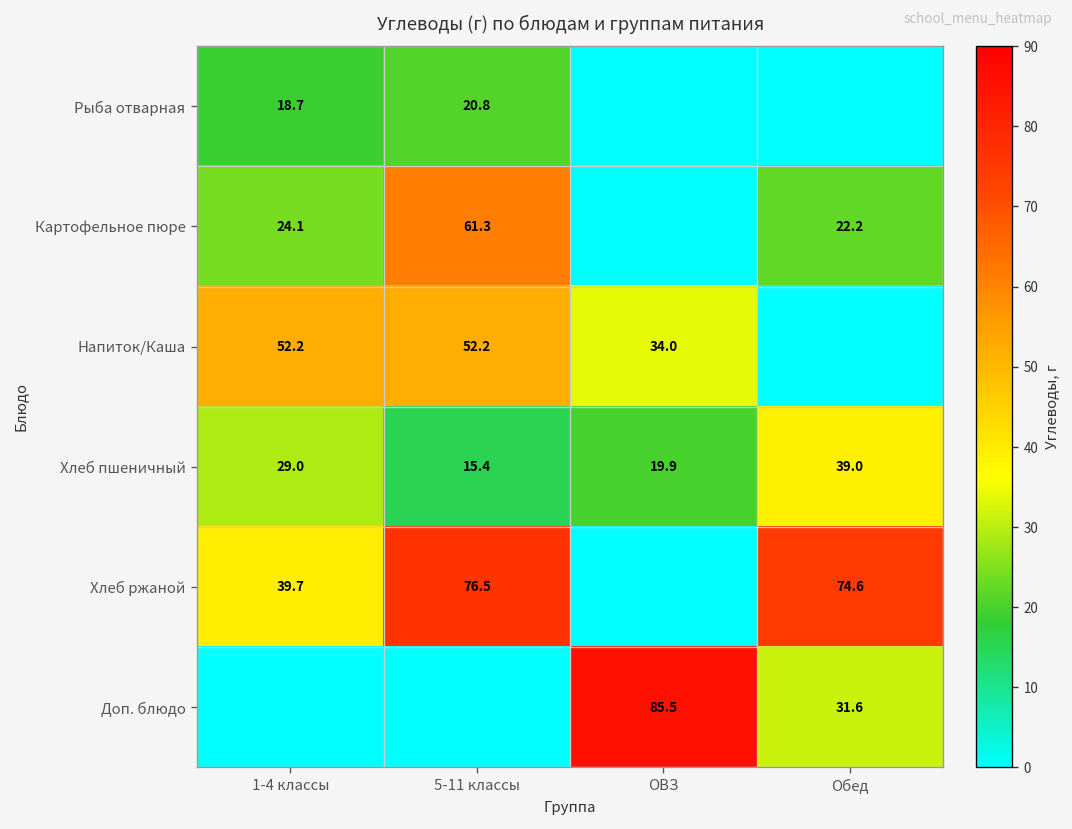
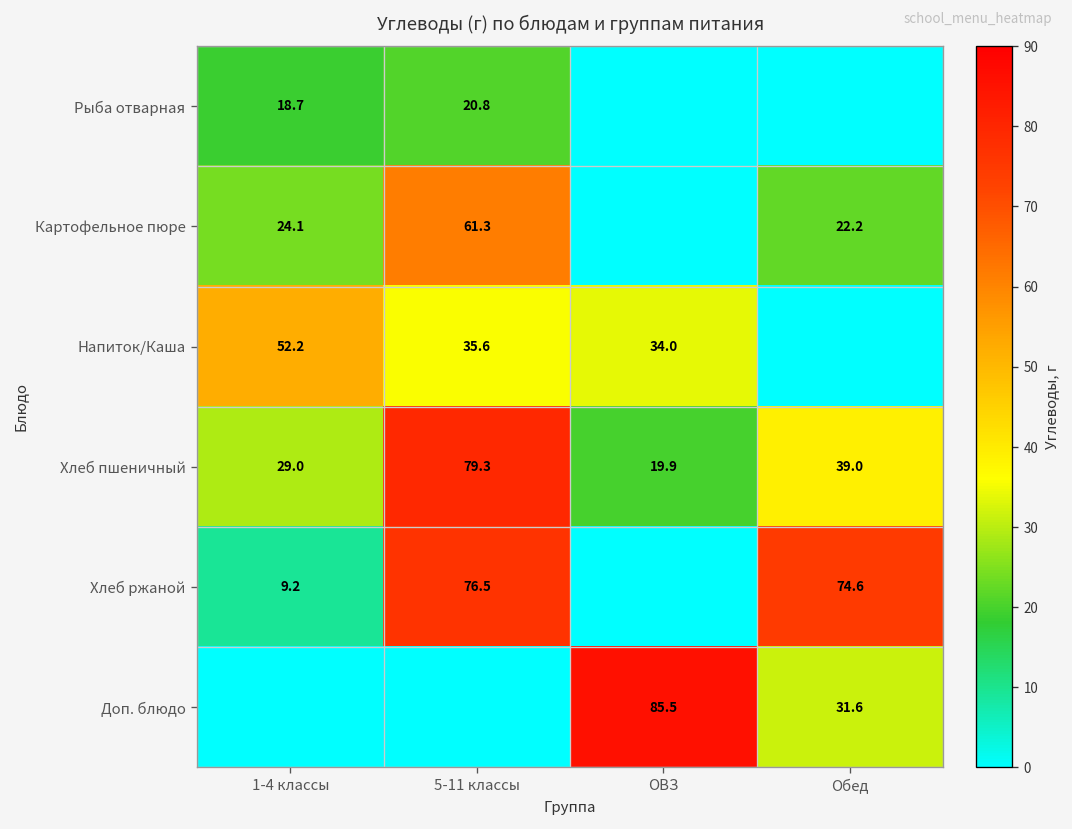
  {
    "Рыба отварная": {
      "1-4 классы": 18.7,
      "5-11 классы": 20.8
    },
    "Картофельное пюре": {
      "1-4 классы": 24.1,
      "5-11 классы": 61.3,
      "Обед": 22.2
    },
    "Напиток/Каша": {
      "1-4 классы": 52.2,
-     "5-11 классы": 52.2,
+     "5-11 классы": 35.6,
      "ОВЗ": 34.0
    },
    "Хлеб пшеничный": {
      "1-4 классы": 29.0,
-     "5-11 классы": 15.4,
+     "5-11 классы": 79.3,
      "ОВЗ": 19.9,
      "Обед": 39.0
    },
    "Хлеб ржаной": {
-     "1-4 классы": 39.7,
+     "1-4 классы": 9.2,
      "5-11 классы": 76.5,
      "Обед": 74.6
    },
    "Доп. блюдо": {
      "ОВЗ": 85.5,
      "Обед": 31.6
    }
  }
